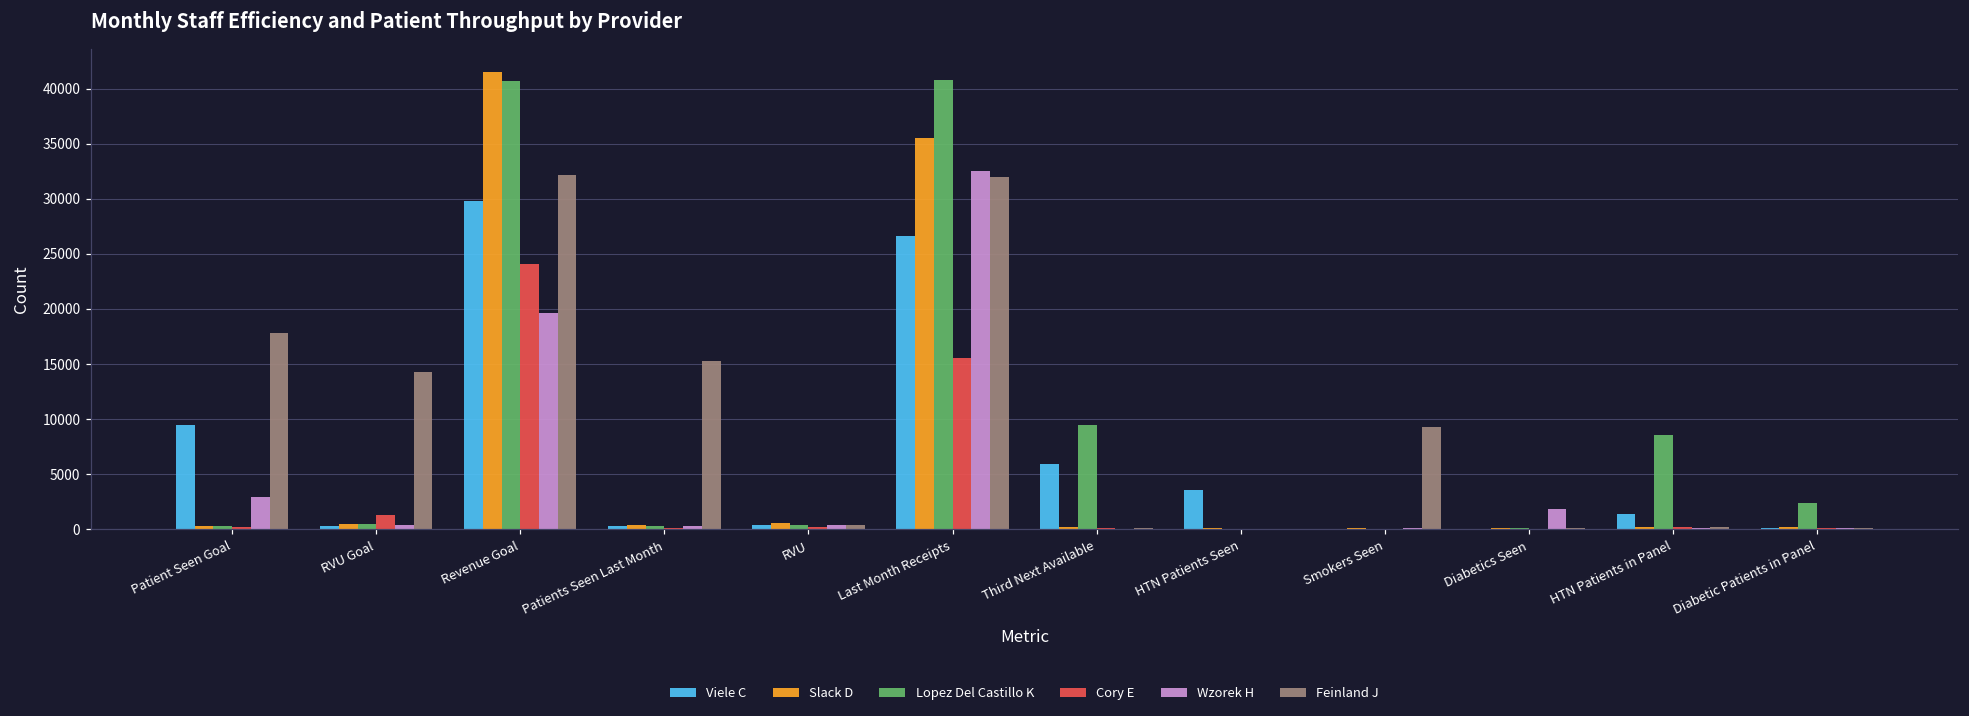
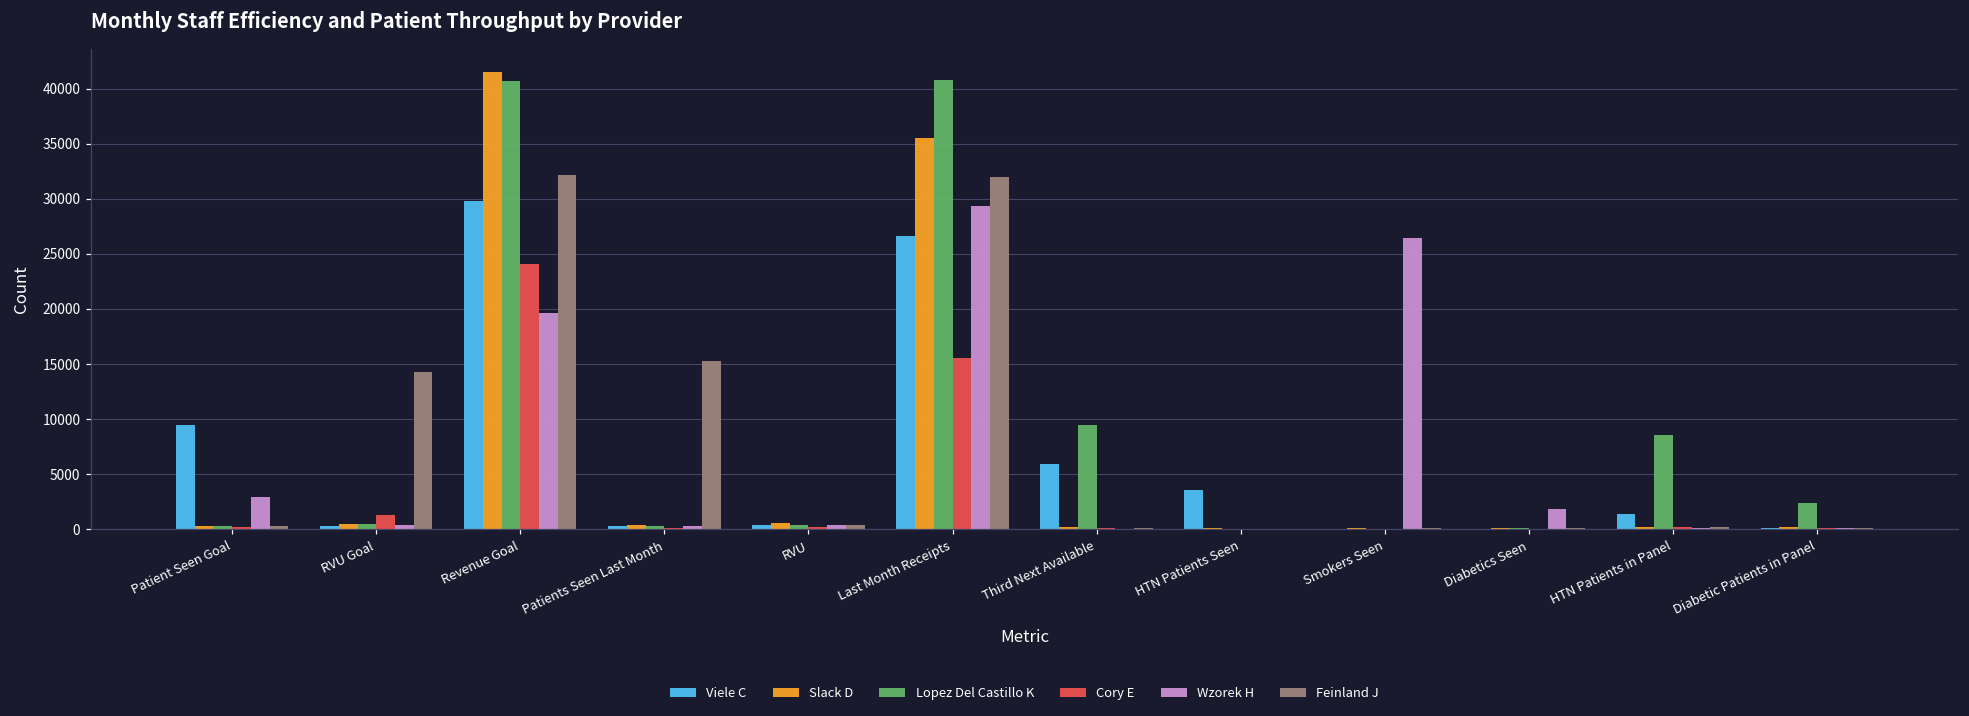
  {
    "Viele C": {
      "Patient Seen Goal": 9400,
      "RVU Goal": 300,
      "Revenue Goal": 29800,
      "RVU": 400,
      "Last Month Receipts": 26600,
      "Third Next Available": 5900,
      "HTN Patients Seen": 3500,
      "HTN Patients in Panel": 1400
    },
    "Slack D": {
      "Patient Seen Goal": 300,
      "RVU Goal": 500,
      "Revenue Goal": 41500,
      "Patients Seen Last Month": 400,
      "RVU": 600,
      "Last Month Receipts": 35500
    },
    "Lopez Del Castillo K": {
      "Patient Seen Goal": 300,
      "RVU Goal": 500,
      "Revenue Goal": 40700,
      "Patients Seen Last Month": 300,
      "RVU": 400,
      "Last Month Receipts": 40800,
      "Third Next Available": 9400,
      "HTN Patients in Panel": 8500,
      "Diabetic Patients in Panel": 2400
    },
    "Cory E": {
      "RVU Goal": 1300,
      "Revenue Goal": 24100,
      "Last Month Receipts": 15500
    },
    "Wzorek H": {
      "Patient Seen Goal": 2900,
      "RVU Goal": 300,
      "Revenue Goal": 19600,
      "Patients Seen Last Month": 300,
      "RVU": 400,
-     "Last Month Receipts": 32500,
-     "Smokers Seen": 100,
+     "Last Month Receipts": 29300,
+     "Smokers Seen": 26400,
      "Diabetics Seen": 1800
    },
    "Feinland J": {
-     "Patient Seen Goal": 17800,
+     "Patient Seen Goal": 200,
      "RVU Goal": 14200,
      "Revenue Goal": 32200,
      "Patients Seen Last Month": 15300,
      "RVU": 400,
      "Last Month Receipts": 32000,
-     "Smokers Seen": 9200
+     "Smokers Seen": 0
    }
  }
